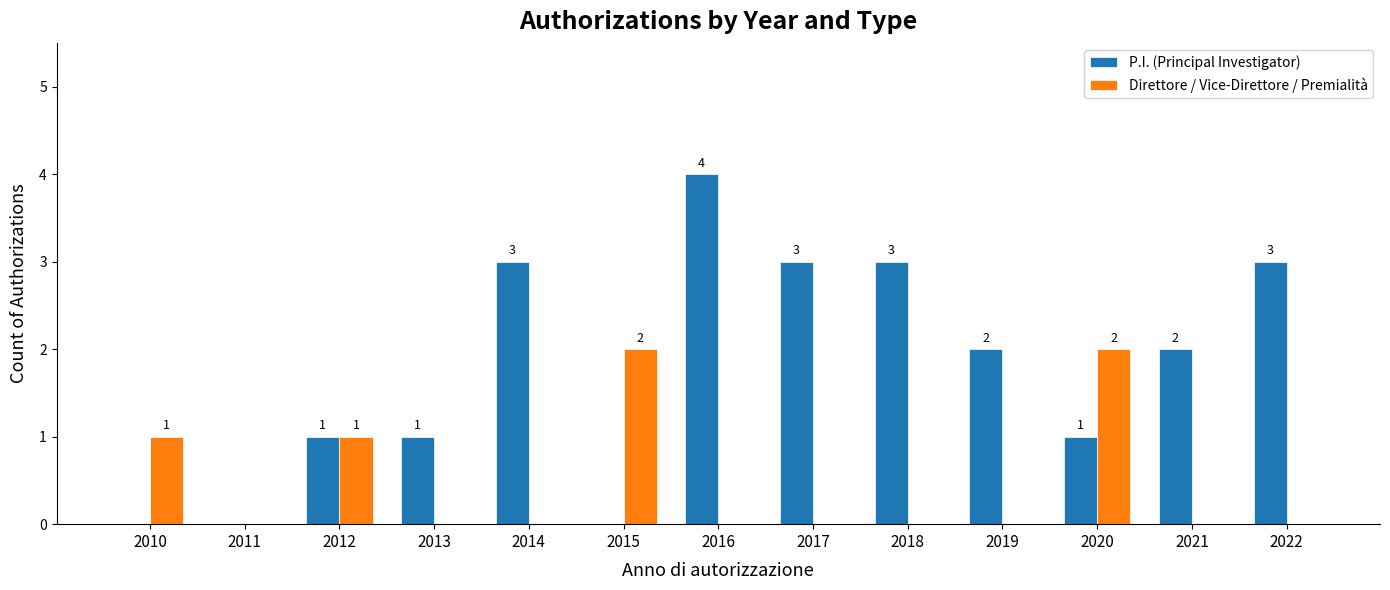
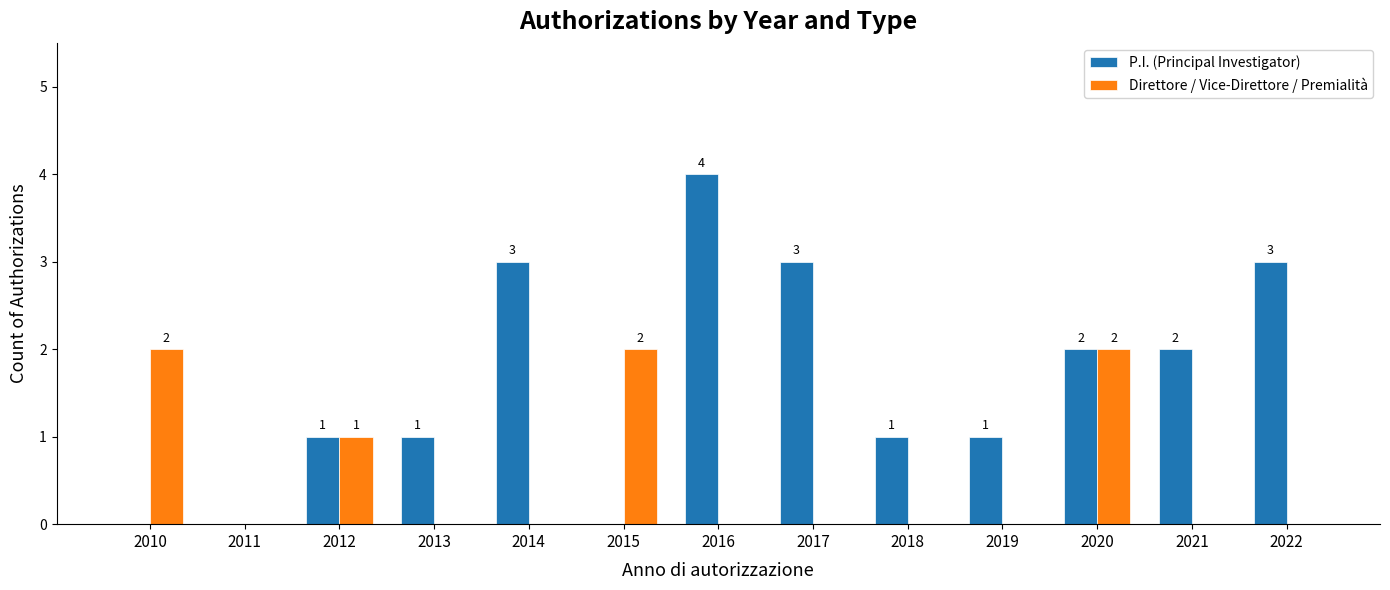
  {
    "P.I. (Principal Investigator)": {
      "2012": 1,
      "2013": 1,
      "2014": 3,
      "2016": 4,
      "2017": 3,
-     "2018": 3,
-     "2019": 2,
-     "2020": 1,
+     "2018": 1,
+     "2019": 1,
+     "2020": 2,
      "2021": 2,
      "2022": 3
    },
    "Direttore / Vice-Direttore / Premialità": {
-     "2010": 1,
+     "2010": 2,
      "2012": 1,
      "2015": 2,
      "2020": 2
    }
  }
